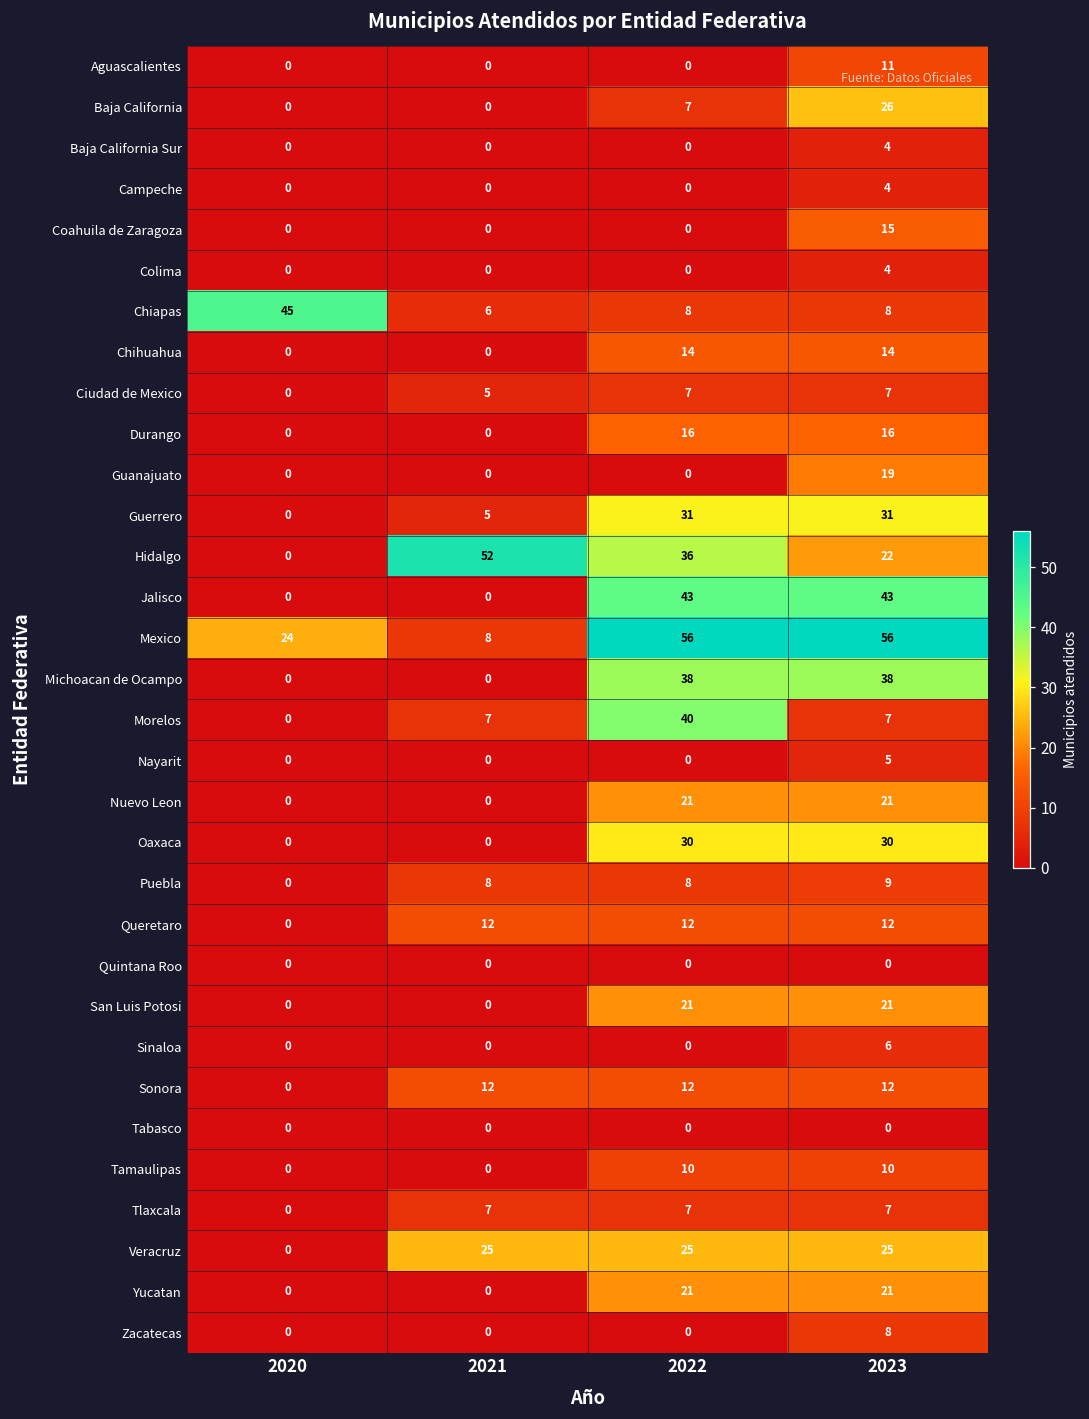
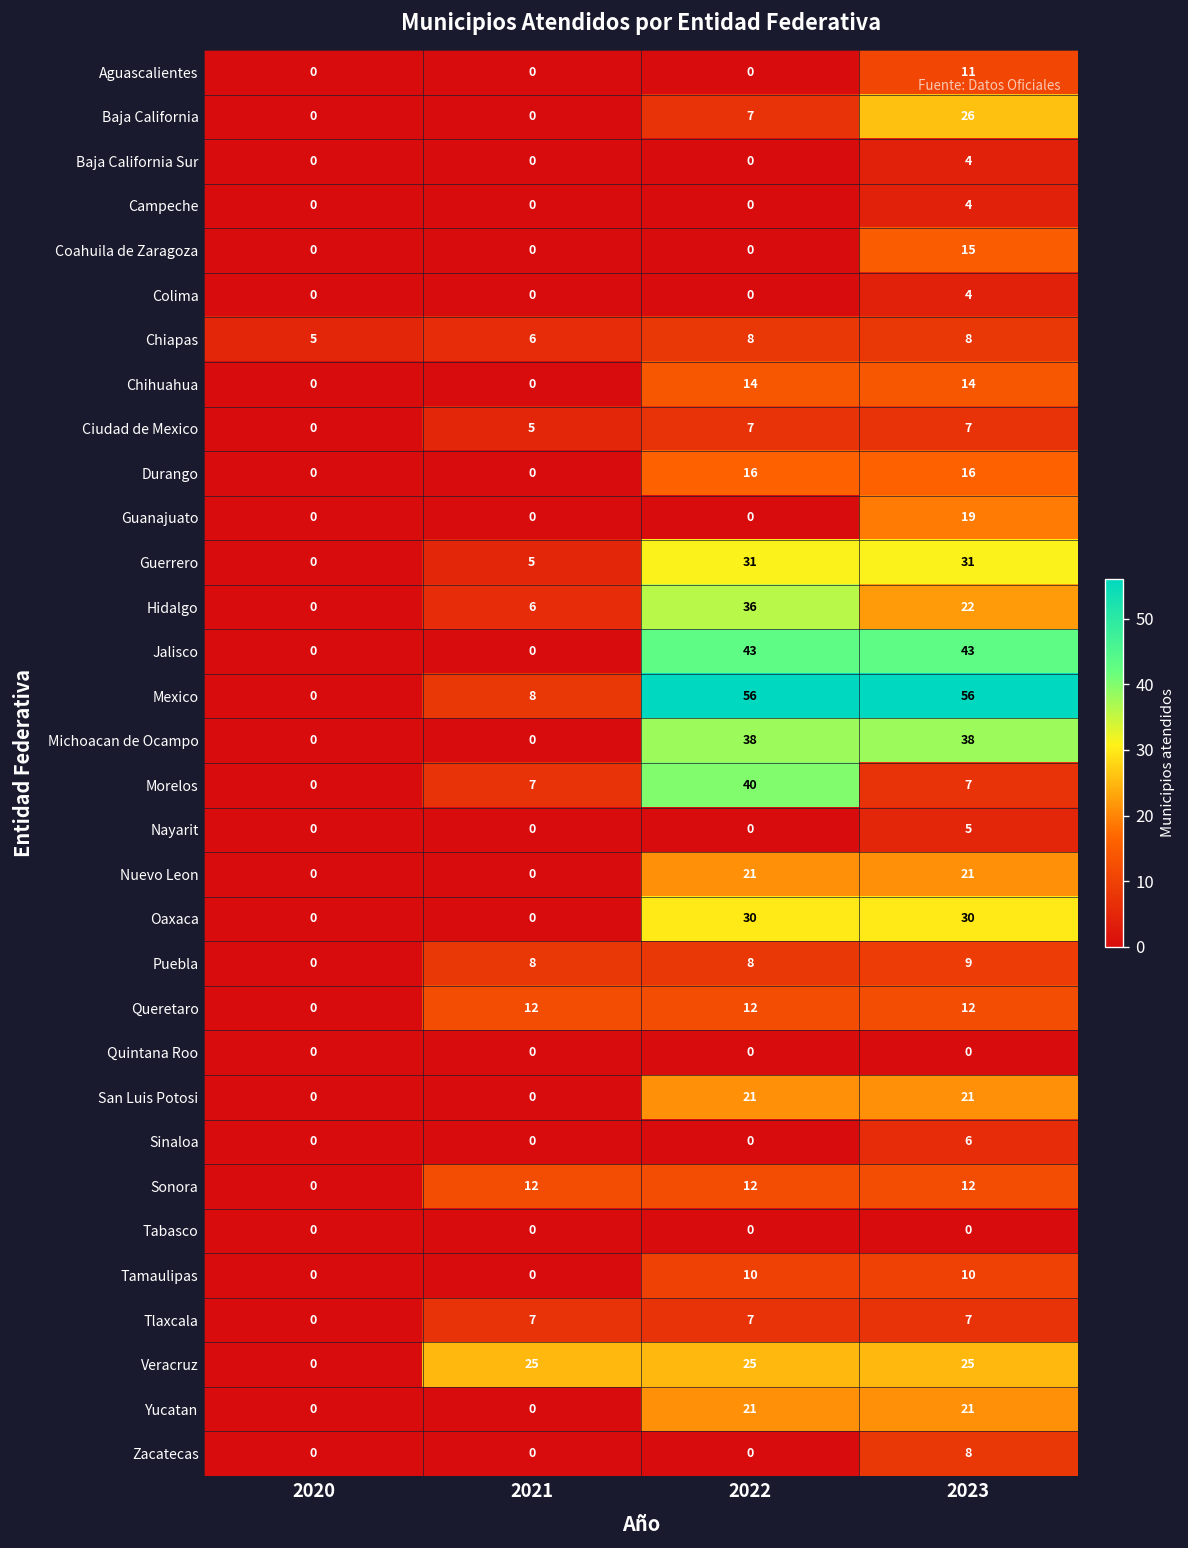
  {
    "Aguascalientes": {
      "2020": 0,
      "2021": 0,
      "2022": 0
    },
    "Baja California": {
      "2020": 0,
      "2021": 0,
      "2022": 7,
      "2023": 26
    },
    "Baja California Sur": {
      "2020": 0,
      "2021": 0,
      "2022": 0,
      "2023": 4
    },
    "Campeche": {
      "2020": 0,
      "2021": 0,
      "2022": 0,
      "2023": 4
    },
    "Coahuila de Zaragoza": {
      "2020": 0,
      "2021": 0,
      "2022": 0,
      "2023": 15
    },
    "Colima": {
      "2020": 0,
      "2021": 0,
      "2022": 0,
      "2023": 4
    },
    "Chiapas": {
-     "2020": 45,
+     "2020": 5,
      "2021": 6,
      "2022": 8,
      "2023": 8
    },
    "Chihuahua": {
      "2020": 0,
      "2021": 0,
      "2022": 14,
      "2023": 14
    },
    "Ciudad de Mexico": {
      "2020": 0,
      "2021": 5,
      "2022": 7,
      "2023": 7
    },
    "Durango": {
      "2020": 0,
      "2021": 0,
      "2022": 16,
      "2023": 16
    },
    "Guanajuato": {
      "2020": 0,
      "2021": 0,
      "2022": 0,
      "2023": 19
    },
    "Guerrero": {
      "2020": 0,
      "2021": 5,
      "2022": 31,
      "2023": 31
    },
    "Hidalgo": {
      "2020": 0,
-     "2021": 52,
+     "2021": 6,
      "2022": 36,
      "2023": 22
    },
    "Jalisco": {
      "2020": 0,
      "2021": 0,
      "2022": 43,
      "2023": 43
    },
    "Mexico": {
-     "2020": 24,
+     "2020": 0,
      "2021": 8,
      "2022": 56,
      "2023": 56
    },
    "Michoacan de Ocampo": {
      "2020": 0,
      "2021": 0,
      "2022": 38,
      "2023": 38
    },
    "Morelos": {
      "2020": 0,
      "2021": 7,
      "2022": 40,
      "2023": 7
    },
    "Nayarit": {
      "2020": 0,
      "2021": 0,
      "2022": 0,
      "2023": 5
    },
    "Nuevo Leon": {
      "2020": 0,
      "2021": 0,
      "2022": 21,
      "2023": 21
    },
    "Oaxaca": {
      "2020": 0,
      "2021": 0,
      "2022": 30,
      "2023": 30
    },
    "Puebla": {
      "2020": 0,
      "2021": 8,
      "2022": 8,
      "2023": 9
    },
    "Queretaro": {
      "2020": 0,
      "2021": 12,
      "2022": 12,
      "2023": 12
    },
    "Quintana Roo": {
      "2020": 0,
      "2021": 0,
      "2022": 0,
      "2023": 0
    },
    "San Luis Potosi": {
      "2020": 0,
      "2021": 0,
      "2022": 21,
      "2023": 21
    },
    "Sinaloa": {
      "2020": 0,
      "2021": 0,
      "2022": 0,
      "2023": 6
    },
    "Sonora": {
      "2020": 0,
      "2021": 12,
      "2022": 12,
      "2023": 12
    },
    "Tabasco": {
      "2020": 0,
      "2021": 0,
      "2022": 0,
      "2023": 0
    },
    "Tamaulipas": {
      "2020": 0,
      "2021": 0,
      "2022": 10,
      "2023": 10
    },
    "Tlaxcala": {
      "2020": 0,
      "2021": 7,
      "2022": 7,
      "2023": 7
    },
    "Veracruz": {
      "2020": 0,
      "2021": 25,
      "2022": 25,
      "2023": 25
    },
    "Yucatan": {
      "2020": 0,
      "2021": 0,
      "2022": 21,
      "2023": 21
    },
    "Zacatecas": {
      "2020": 0,
      "2021": 0,
      "2022": 0,
      "2023": 8
    }
  }
